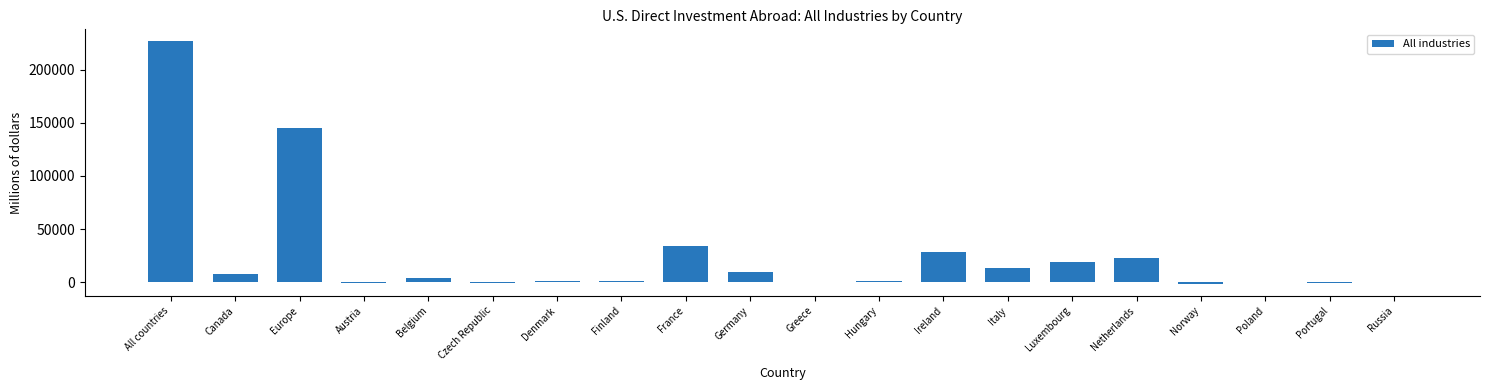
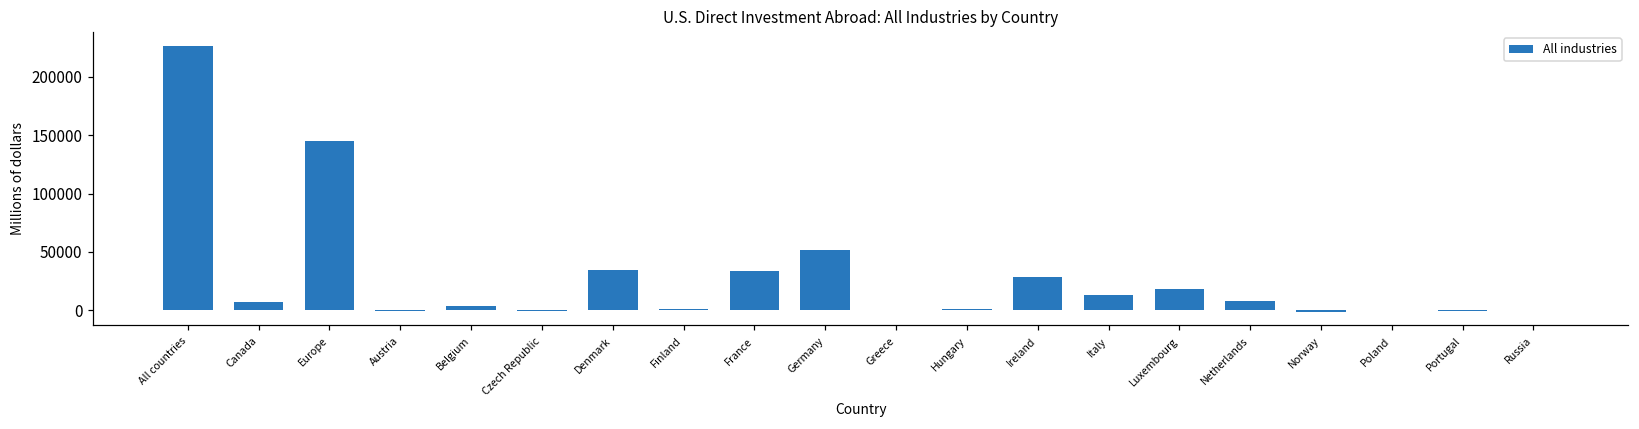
  {
    "All countries": 227000,
    "Canada": 7000,
    "Europe": 145000,
    "Belgium": 4000,
-   "Denmark": 1000,
+   "Denmark": 34000,
    "France": 34000,
-   "Germany": 9000,
+   "Germany": 51000,
    "Ireland": 29000,
    "Italy": 13000,
    "Luxembourg": 18000,
-   "Netherlands": 23000
+   "Netherlands": 8000
  }
